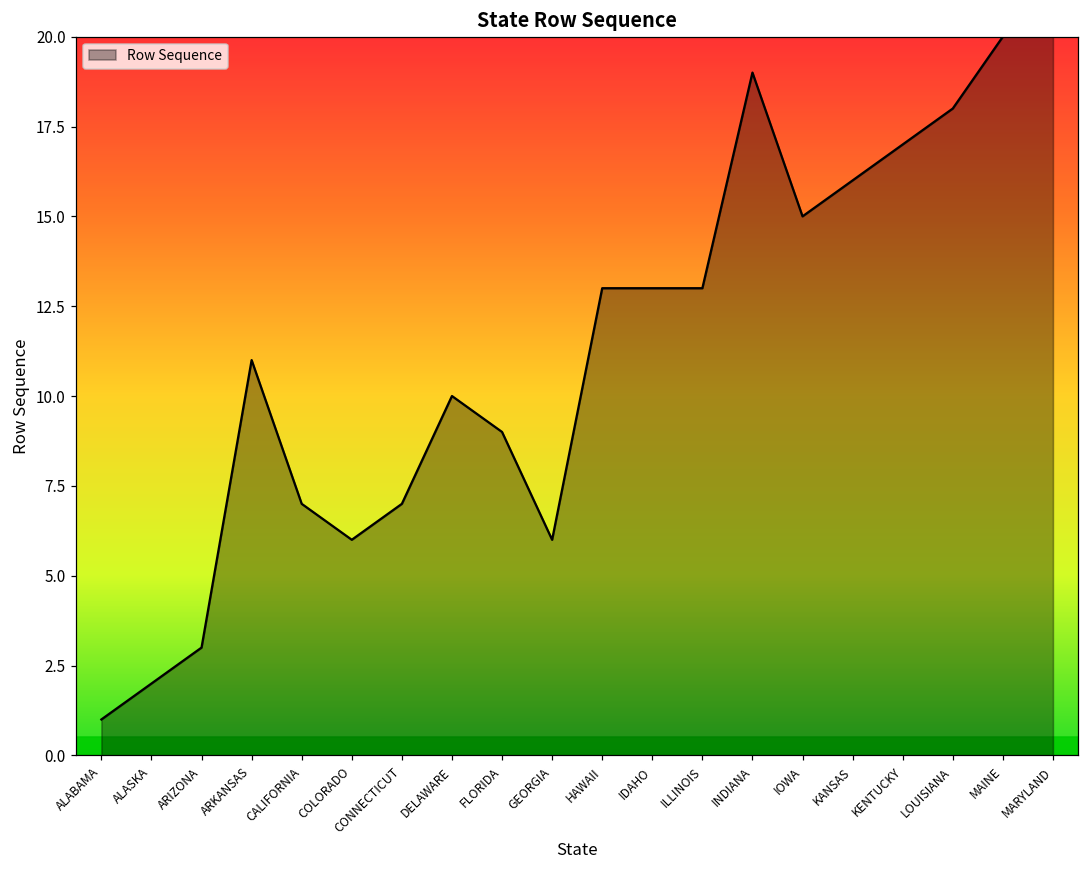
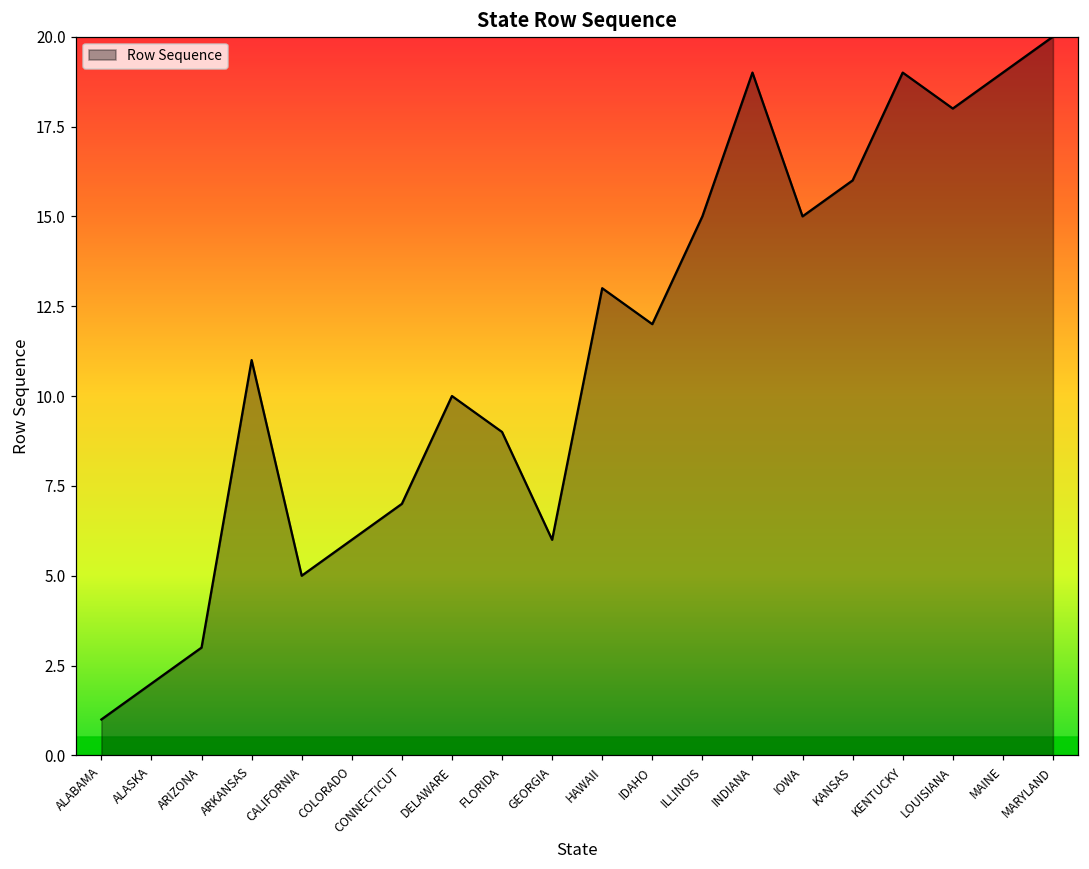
  {
    "ALABAMA": 1,
    "ALASKA": 2,
    "ARIZONA": 3,
    "ARKANSAS": 11,
-   "CALIFORNIA": 7,
+   "CALIFORNIA": 5,
    "COLORADO": 6,
    "CONNECTICUT": 7,
    "DELAWARE": 10,
    "FLORIDA": 9,
    "GEORGIA": 6,
    "HAWAII": 13,
-   "IDAHO": 13,
-   "ILLINOIS": 13,
+   "IDAHO": 12,
+   "ILLINOIS": 15,
    "INDIANA": 19,
    "IOWA": 15,
    "KANSAS": 16,
-   "KENTUCKY": 17,
+   "KENTUCKY": 19,
    "LOUISIANA": 18,
-   "MAINE": 20,
+   "MAINE": 19,
    "MARYLAND": 20
  }
